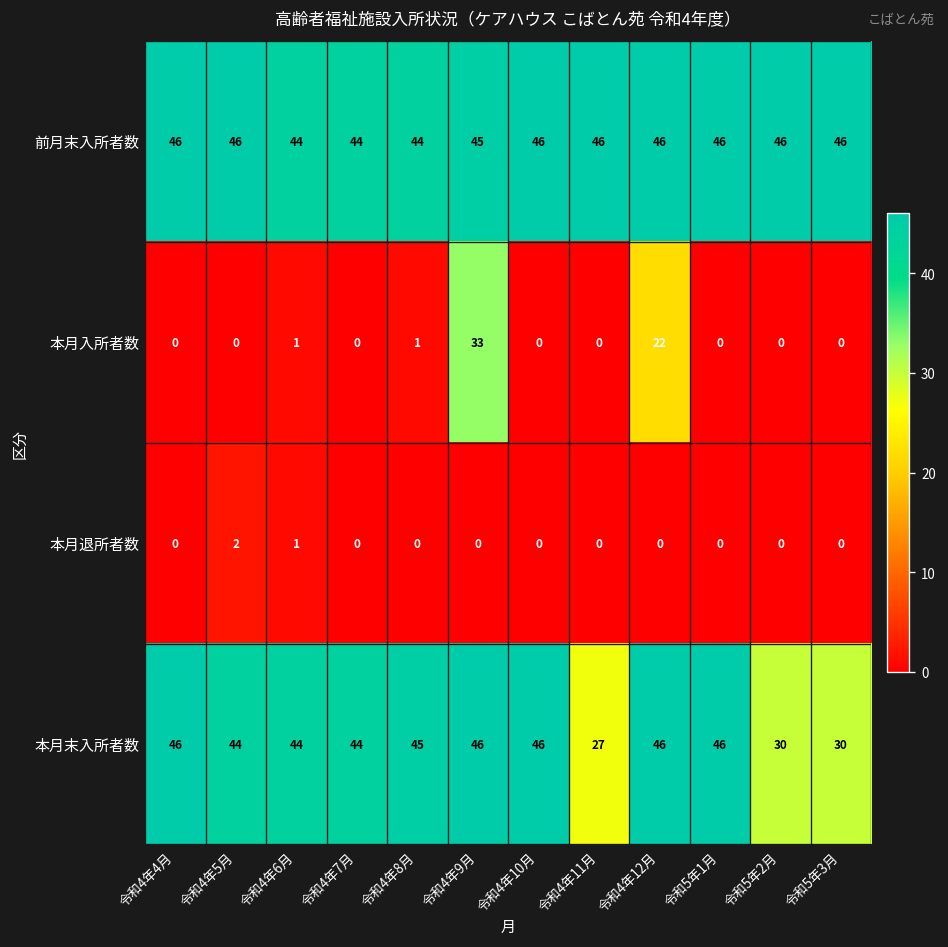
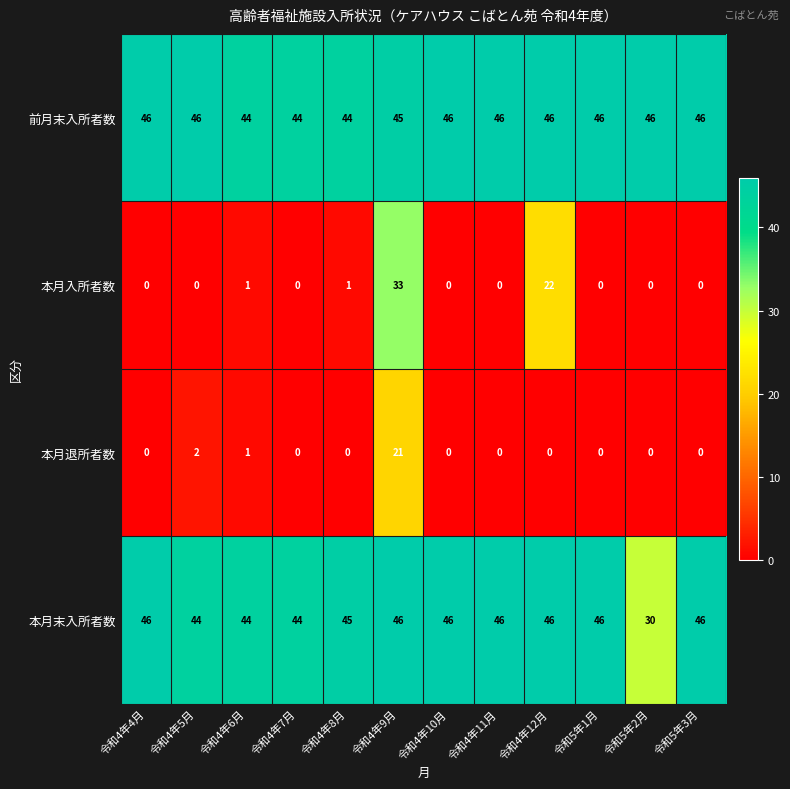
  {
    "前月末入所者数": {
      "令和4年4月": 46,
      "令和4年5月": 46,
      "令和4年6月": 44,
      "令和4年7月": 44,
      "令和4年8月": 44,
      "令和4年9月": 45,
      "令和4年10月": 46,
      "令和4年11月": 46,
      "令和4年12月": 46,
      "令和5年1月": 46,
      "令和5年2月": 46,
      "令和5年3月": 46
    },
    "本月入所者数": {
      "令和4年4月": 0,
      "令和4年5月": 0,
      "令和4年6月": 1,
      "令和4年7月": 0,
      "令和4年8月": 1,
      "令和4年9月": 33,
      "令和4年10月": 0,
      "令和4年11月": 0,
      "令和4年12月": 22,
      "令和5年1月": 0,
      "令和5年2月": 0,
      "令和5年3月": 0
    },
    "本月退所者数": {
      "令和4年4月": 0,
      "令和4年5月": 2,
      "令和4年6月": 1,
      "令和4年7月": 0,
      "令和4年8月": 0,
-     "令和4年9月": 0,
+     "令和4年9月": 21,
      "令和4年10月": 0,
      "令和4年11月": 0,
      "令和4年12月": 0,
      "令和5年1月": 0,
      "令和5年2月": 0,
      "令和5年3月": 0
    },
    "本月末入所者数": {
      "令和4年4月": 46,
      "令和4年5月": 44,
      "令和4年6月": 44,
      "令和4年7月": 44,
      "令和4年8月": 45,
      "令和4年9月": 46,
      "令和4年10月": 46,
-     "令和4年11月": 27,
+     "令和4年11月": 46,
      "令和4年12月": 46,
      "令和5年1月": 46,
      "令和5年2月": 30,
-     "令和5年3月": 30
+     "令和5年3月": 46
    }
  }
